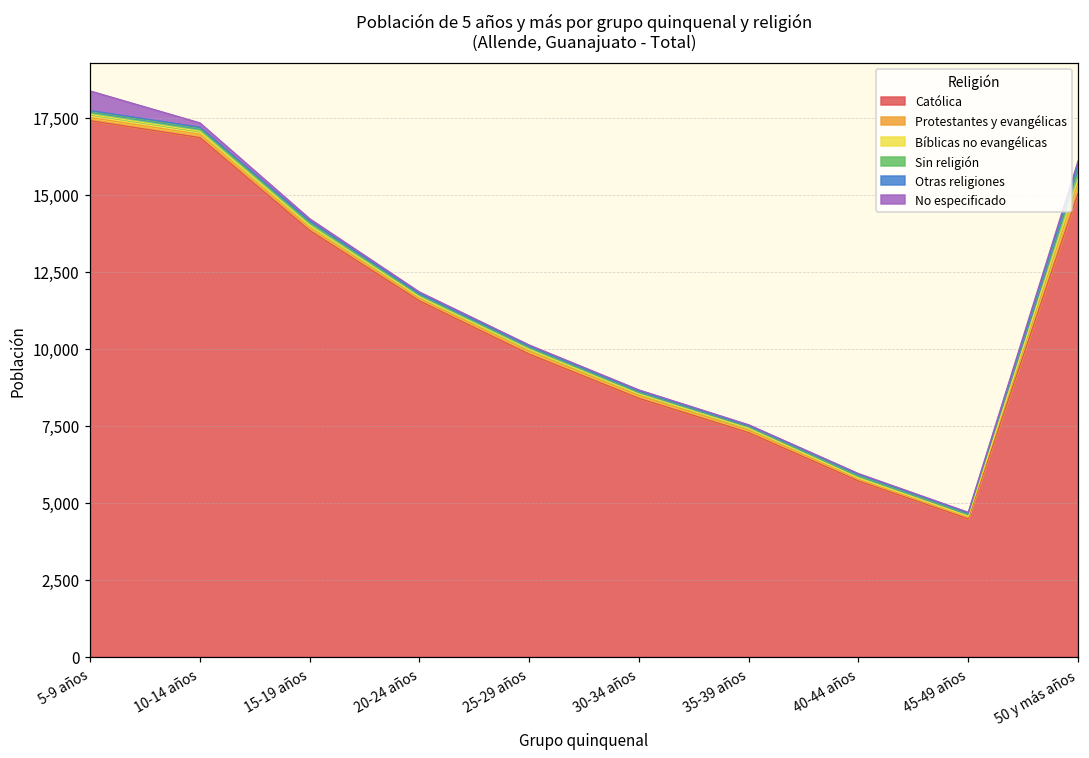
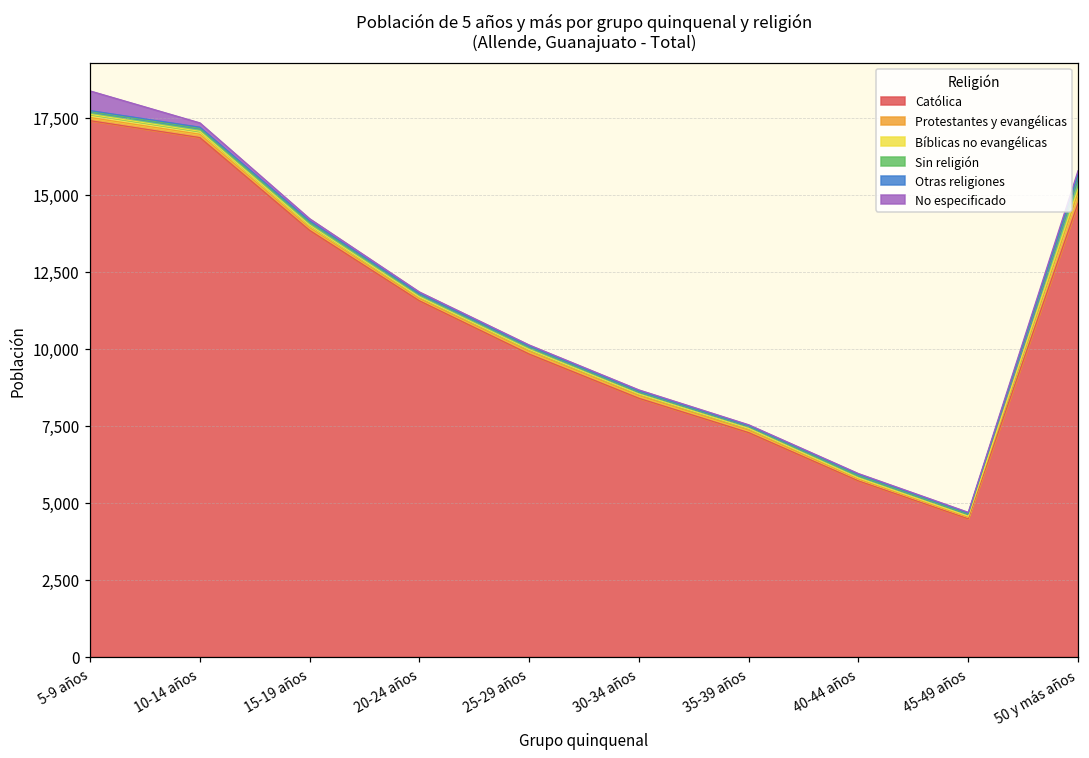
  {
    "Católica": {
      "5-9 años": "17,400",
      "10-14 años": "16,900",
-     "50 y más años": "15,000"
+     "50 y más años": "14,700"
    },
    "Protestantes y evangélicas": {
      "5-9 años": "100",
      "10-14 años": "100"
    },
    "Bíblicas no evangélicas": {
      "5-9 años": "100",
      "10-14 años": "100"
    },
    "No especificado": {
      "5-9 años": "600",
      "10-14 años": "100",
      "50 y más años": "100"
    }
  }
